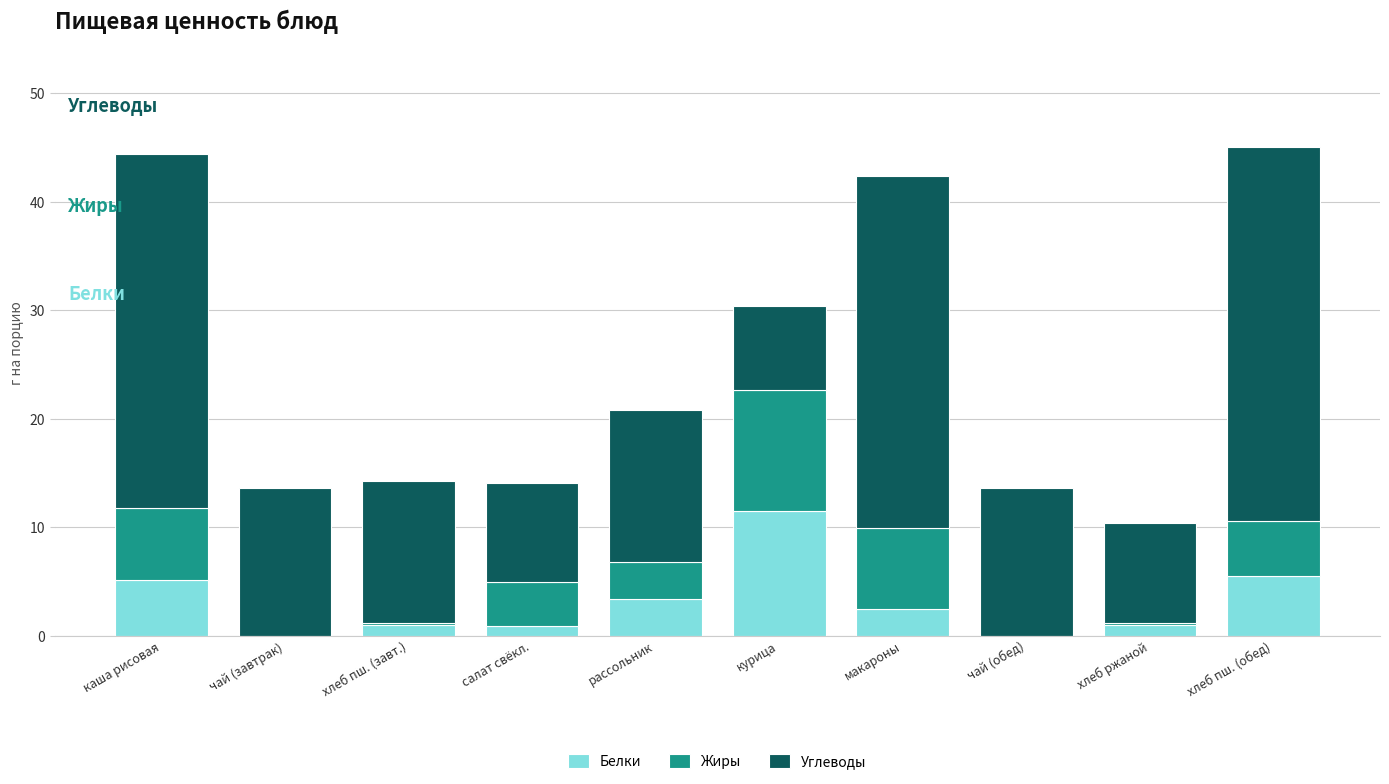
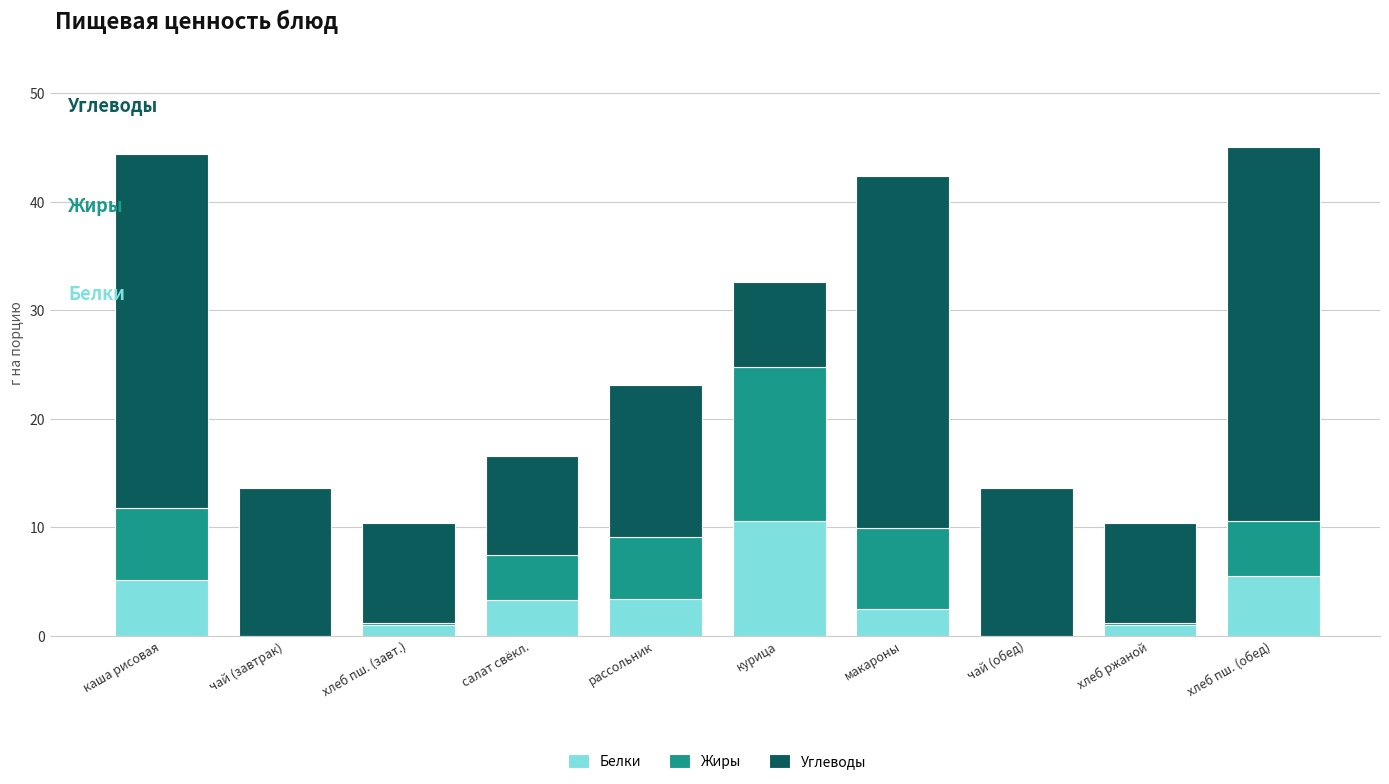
  {
    "Белки": {
      "каша рисовая": 5.1,
      "чай (завтрак)": 0.0,
      "хлеб пш. (завт.)": 1.0,
-     "салат свёкл.": 0.9,
+     "салат свёкл.": 3.3,
      "рассольник": 3.4,
-     "курица": 11.5,
+     "курица": 10.6,
      "макароны": 2.5,
      "чай (обед)": 0.0,
      "хлеб ржаной": 1.0,
      "хлеб пш. (обед)": 5.5
    },
    "Жиры": {
      "каша рисовая": 6.6,
      "чай (завтрак)": 0.0,
      "салат свёкл.": 4.1,
-     "рассольник": 3.4,
-     "курица": 11.1,
+     "рассольник": 5.7,
+     "курица": 14.2,
      "макароны": 7.4,
      "чай (обед)": 0.0,
      "хлеб пш. (обед)": 5.1
    },
    "Углеводы": {
      "каша рисовая": 32.6,
      "чай (завтрак)": 13.6,
-     "хлеб пш. (завт.)": 13.1,
+     "хлеб пш. (завт.)": 9.2,
      "салат свёкл.": 9.1,
      "рассольник": 14.0,
      "курица": 7.8,
      "макароны": 32.5,
      "чай (обед)": 13.6,
      "хлеб ржаной": 9.2,
      "хлеб пш. (обед)": 34.4
    }
  }
